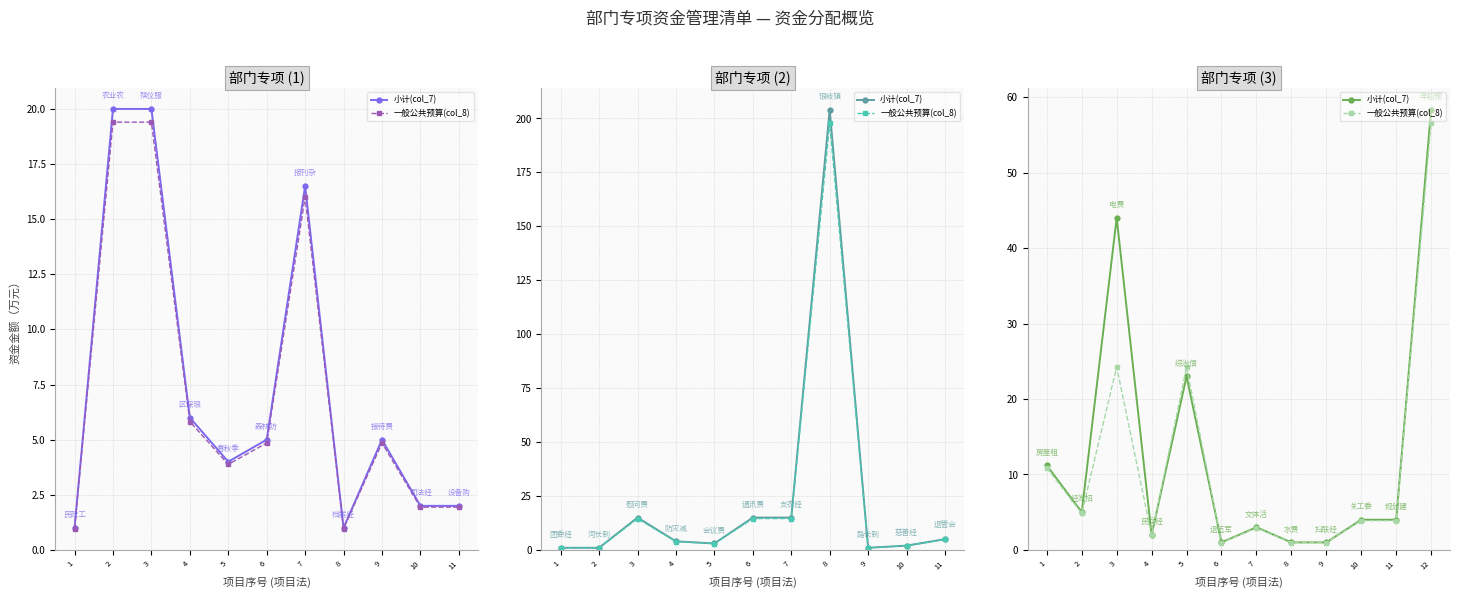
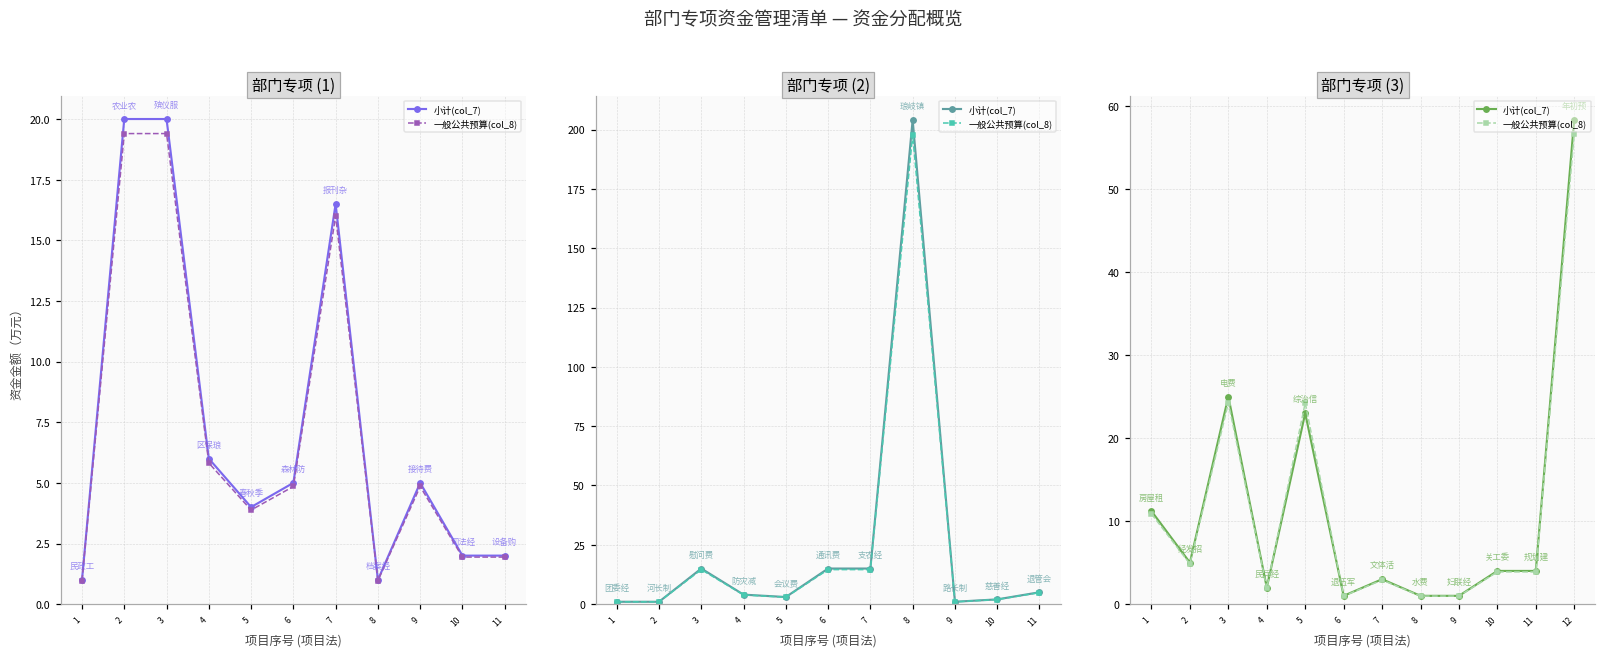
  {
    "部门专项 (3)": {
      "小计(col_7)": {
-       "3": 44,
+       "3": 25,
        "5": 23
      },
      "一般公共预算(col_8)": {
        "3": 24,
        "5": 24,
        "12": 57
      }
    }
  }
